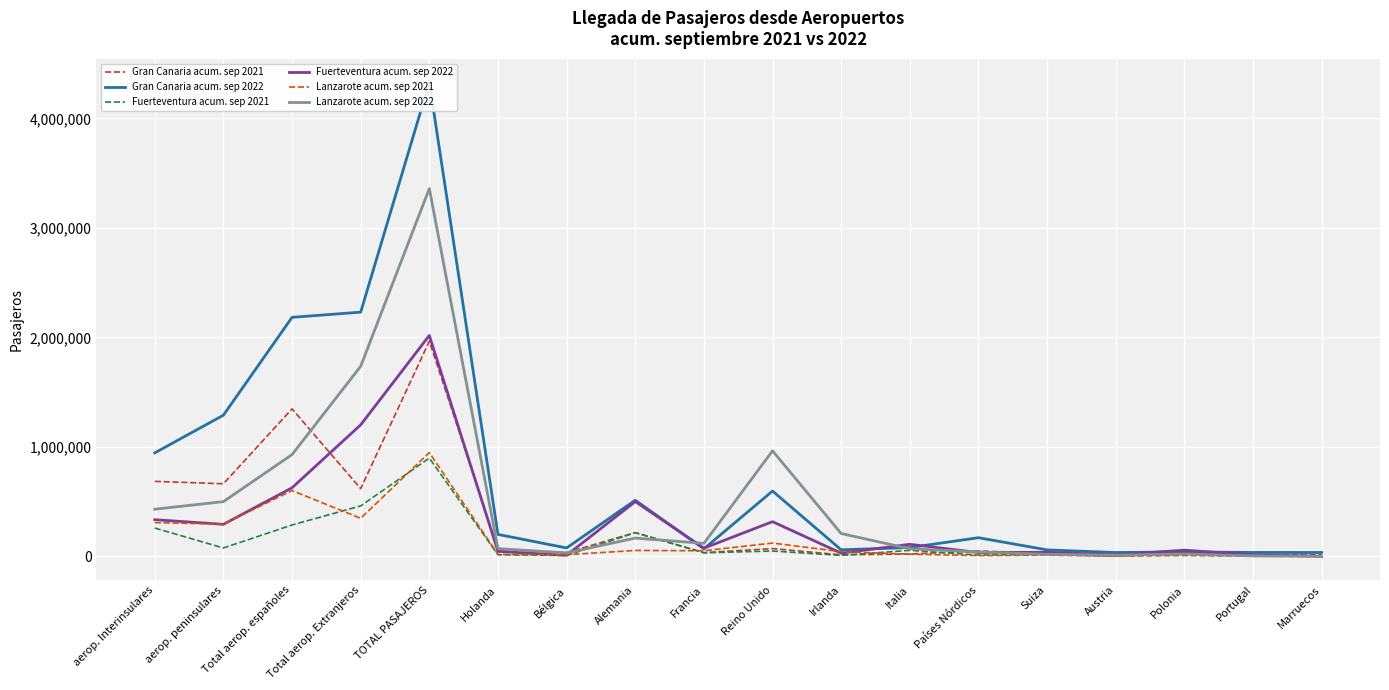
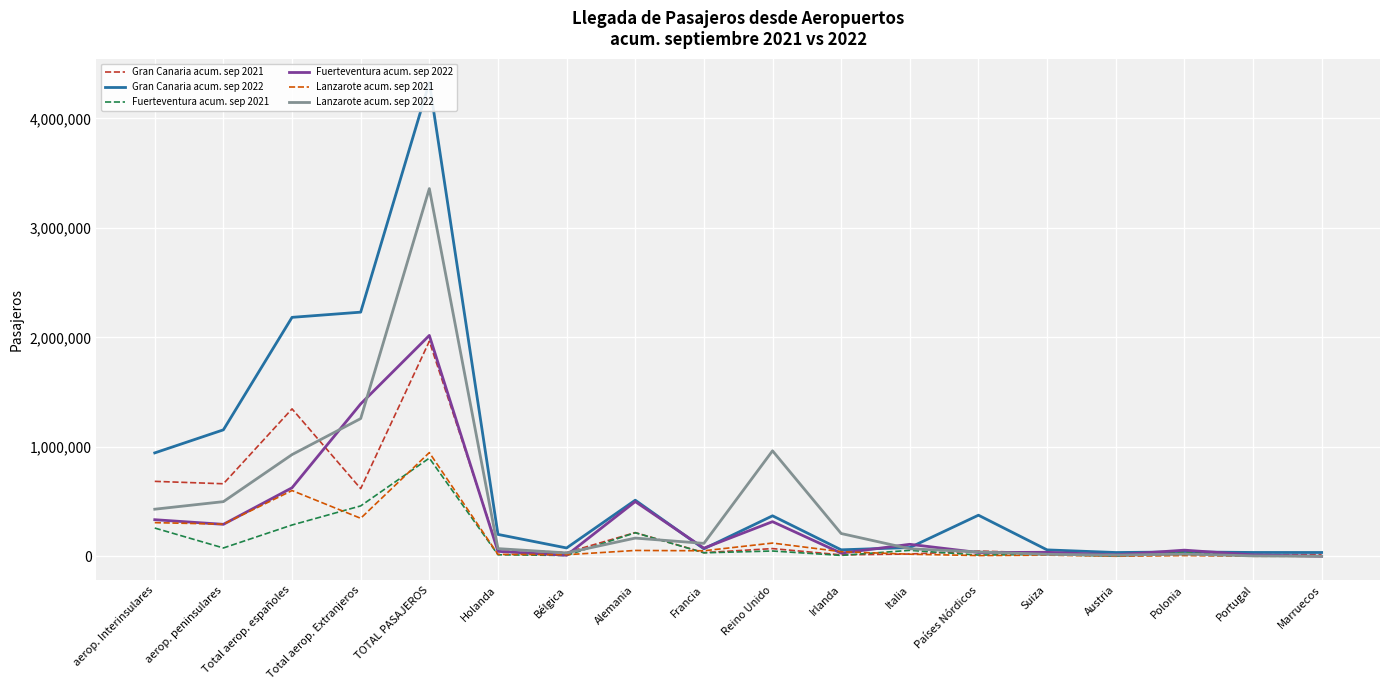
  {
    "Gran Canaria acum. sep 2022": {
      "aerop. Interinsulares": "940,000",
-     "aerop. peninsulares": "1,290,000",
+     "aerop. peninsulares": "1,150,000",
      "Total aerop. españoles": "2,180,000",
      "Total aerop. Extranjeros": "2,230,000",
      "Holanda": "200,000",
      "Bélgica": "80,000",
-     "Reino Unido": "600,000",
-     "Países Nórdicos": "170,000"
+     "Reino Unido": "370,000",
+     "Países Nórdicos": "370,000"
    },
    "Fuerteventura acum. sep 2021": {
      "aerop. Interinsulares": "260,000",
      "aerop. peninsulares": "80,000",
      "Total aerop. españoles": "290,000",
      "Total aerop. Extranjeros": "460,000",
      "TOTAL PASAJEROS": "900,000"
    },
    "Fuerteventura acum. sep 2022": {
      "aerop. Interinsulares": "330,000",
      "Total aerop. españoles": "630,000",
-     "Total aerop. Extranjeros": "1,200,000",
+     "Total aerop. Extranjeros": "1,390,000",
      "TOTAL PASAJEROS": "2,020,000",
      "Reino Unido": "320,000",
      "Italia": "110,000"
    },
    "Lanzarote acum. sep 2022": {
      "aerop. Interinsulares": "430,000",
      "aerop. peninsulares": "500,000",
      "Total aerop. españoles": "930,000",
-     "Total aerop. Extranjeros": "1,740,000",
+     "Total aerop. Extranjeros": "1,260,000",
      "TOTAL PASAJEROS": "3,360,000",
      "Alemania": "170,000",
      "Francia": "120,000",
      "Reino Unido": "960,000",
      "Irlanda": "210,000"
    }
  }
